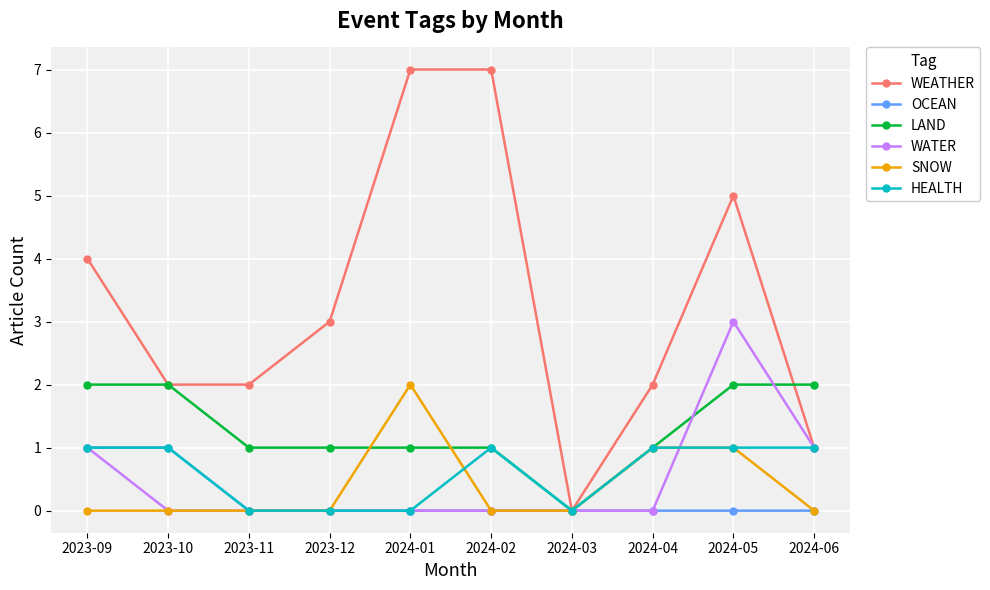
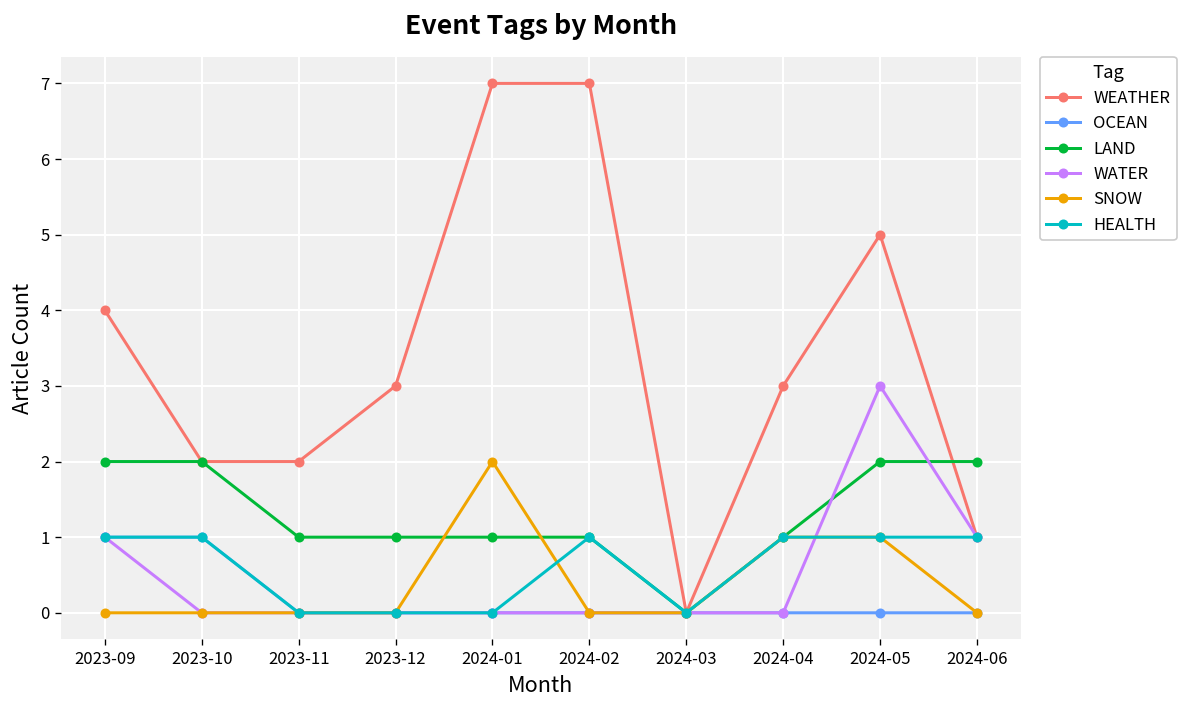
  {
    "WEATHER": {
      "2023-09": 4,
      "2023-11": 2,
      "2023-12": 3,
      "2024-01": 7,
      "2024-02": 7,
-     "2024-04": 2,
+     "2024-04": 3,
      "2024-05": 5
    },
    "OCEAN": {
      "2024-05": 0
    },
    "LAND": {
      "2023-09": 2,
      "2023-11": 1,
      "2023-12": 1,
      "2024-01": 1,
      "2024-05": 2,
      "2024-06": 2
    },
    "WATER": {
      "2024-05": 3
    },
    "SNOW": {
      "2023-09": 0,
      "2024-01": 2
    }
  }
